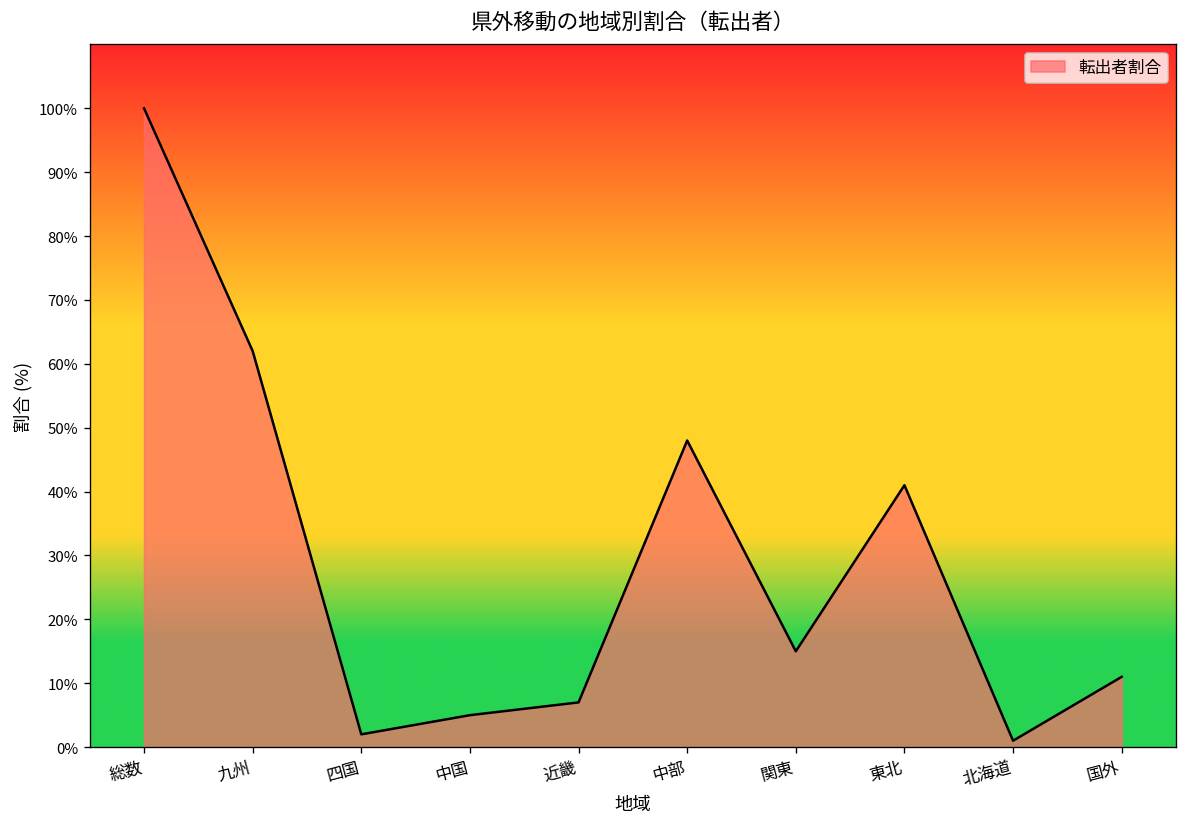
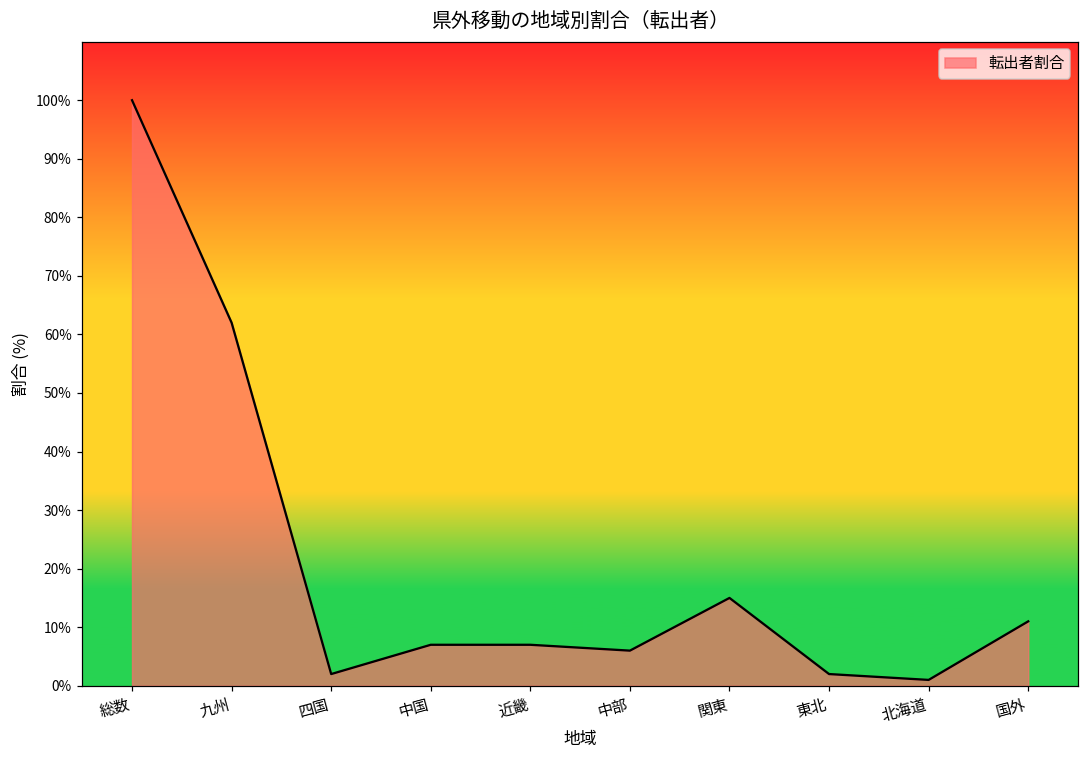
  {
    "総数": "100%",
    "九州": "62%",
    "四国": "2%",
-   "中国": "5%",
+   "中国": "7%",
    "近畿": "7%",
-   "中部": "48%",
+   "中部": "6%",
    "関東": "15%",
-   "東北": "41%",
+   "東北": "2%",
    "北海道": "1%",
    "国外": "11%"
  }
